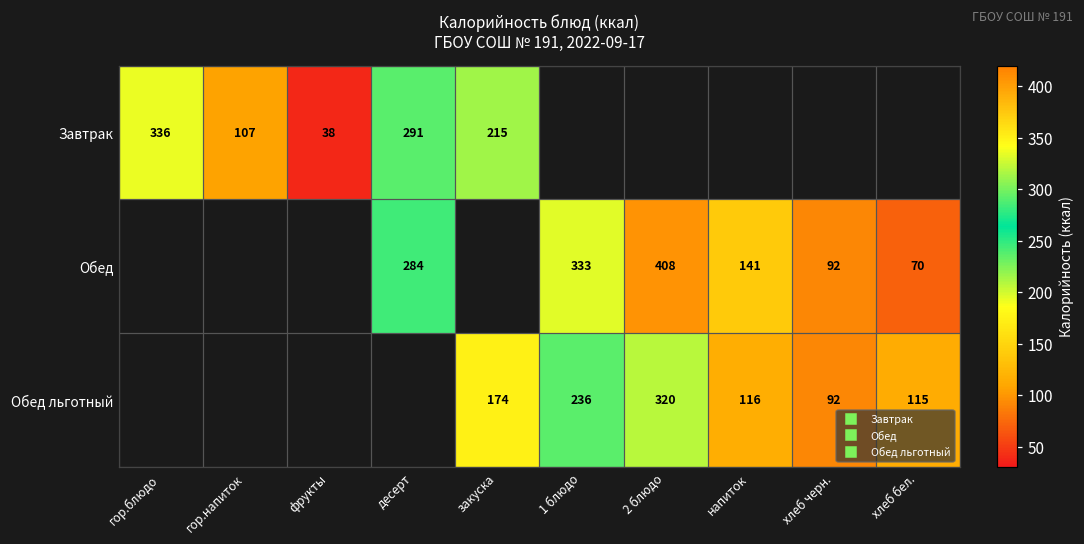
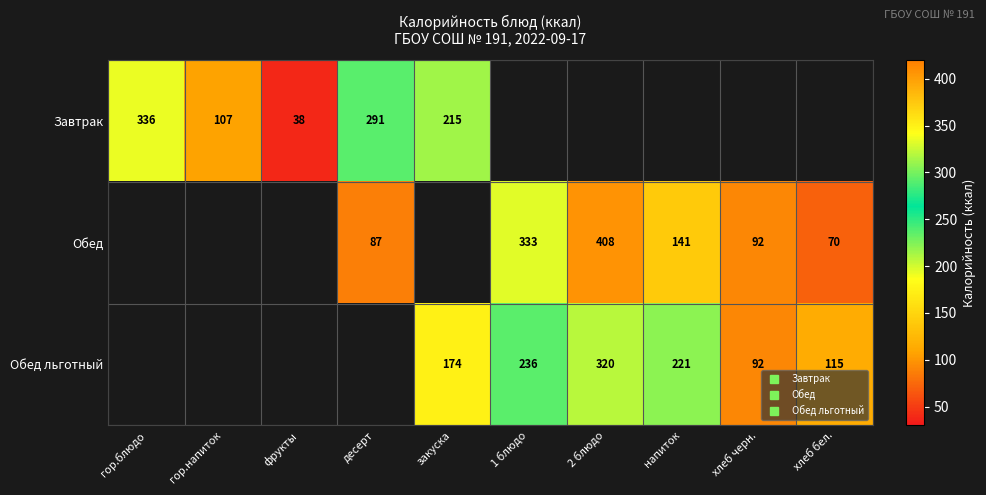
  {
    "Завтрак": {
      "гор.блюдо": 336,
      "гор.напиток": 107,
      "фрукты": 38,
      "десерт": 291,
      "закуска": 215
    },
    "Обед": {
-     "десерт": 284,
+     "десерт": 87,
      "1 блюдо": 333,
      "2 блюдо": 408,
      "напиток": 141,
      "хлеб черн.": 92,
      "хлеб бел.": 70
    },
    "Обед льготный": {
      "закуска": 174,
      "1 блюдо": 236,
      "2 блюдо": 320,
-     "напиток": 116
+     "напиток": 221
    }
  }
